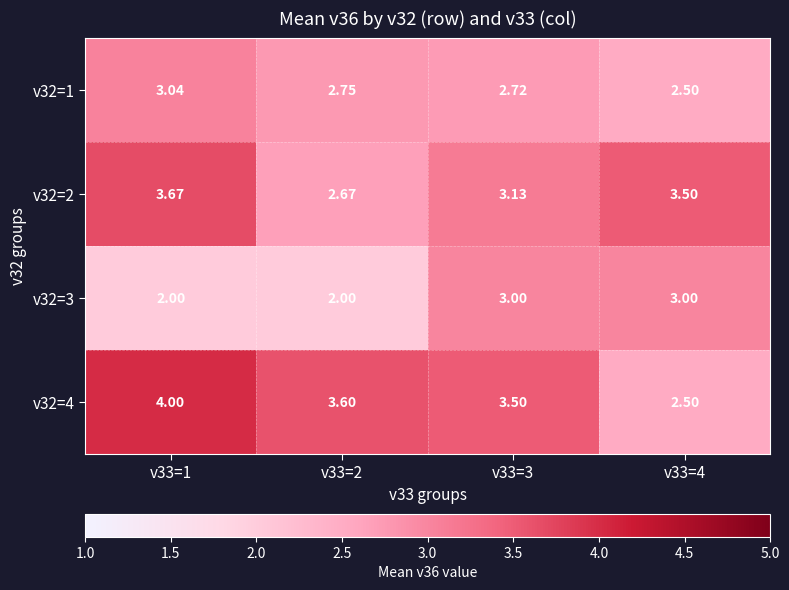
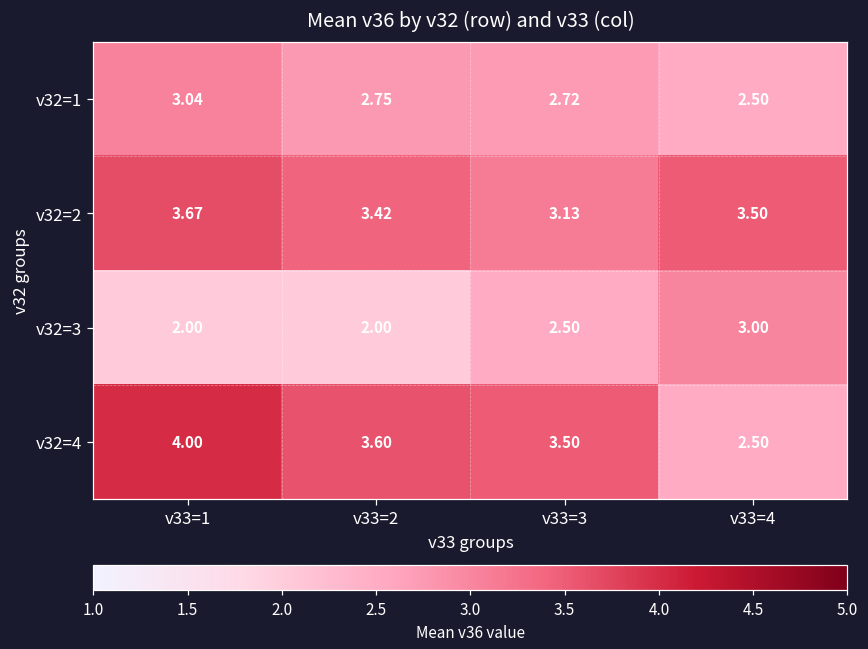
  {
    "v32=1": {
      "v33=1": 3.04,
      "v33=2": 2.75,
      "v33=3": 2.72,
      "v33=4": 2.50
    },
    "v32=2": {
      "v33=1": 3.67,
-     "v33=2": 2.67,
+     "v33=2": 3.42,
      "v33=3": 3.13,
      "v33=4": 3.50
    },
    "v32=3": {
      "v33=1": 2.00,
      "v33=2": 2.00,
-     "v33=3": 3.00,
+     "v33=3": 2.50,
      "v33=4": 3.00
    },
    "v32=4": {
      "v33=1": 4.00,
      "v33=2": 3.60,
      "v33=3": 3.50,
      "v33=4": 2.50
    }
  }
